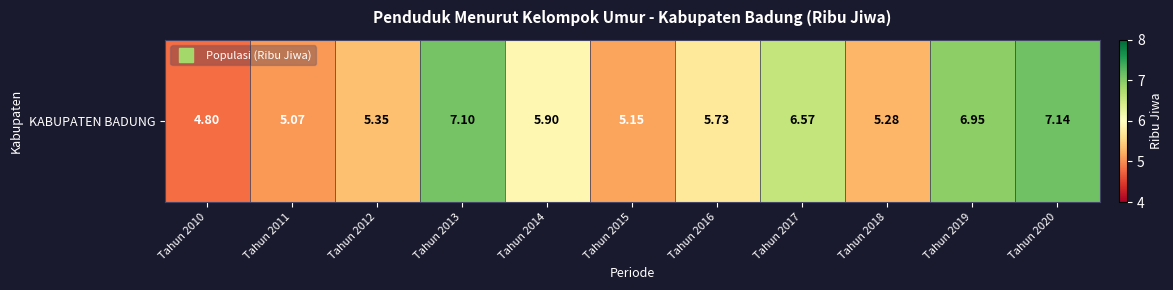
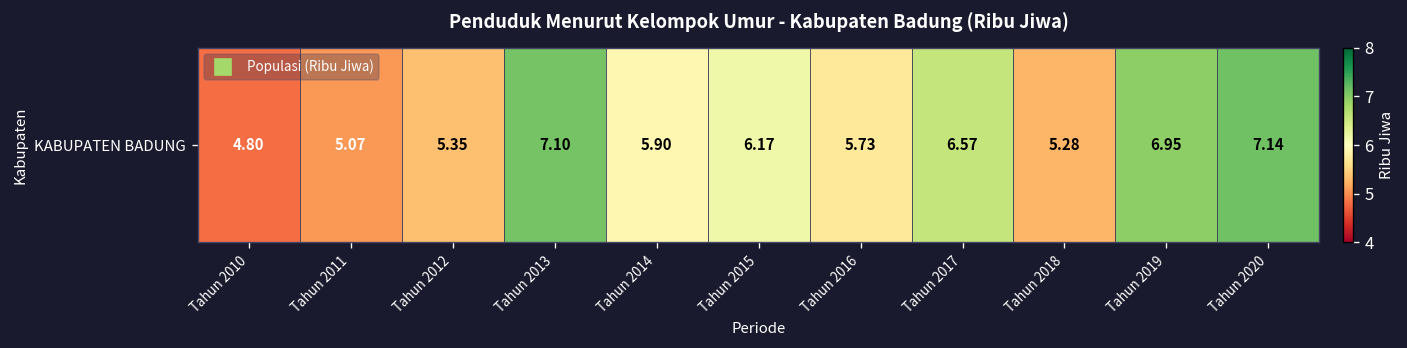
  {
    "KABUPATEN BADUNG": {
      "Tahun 2010": 4.80,
      "Tahun 2011": 5.07,
      "Tahun 2012": 5.35,
      "Tahun 2013": 7.10,
      "Tahun 2014": 5.90,
-     "Tahun 2015": 5.15,
+     "Tahun 2015": 6.17,
      "Tahun 2016": 5.73,
      "Tahun 2017": 6.57,
      "Tahun 2018": 5.28,
      "Tahun 2019": 6.95,
      "Tahun 2020": 7.14
    }
  }
